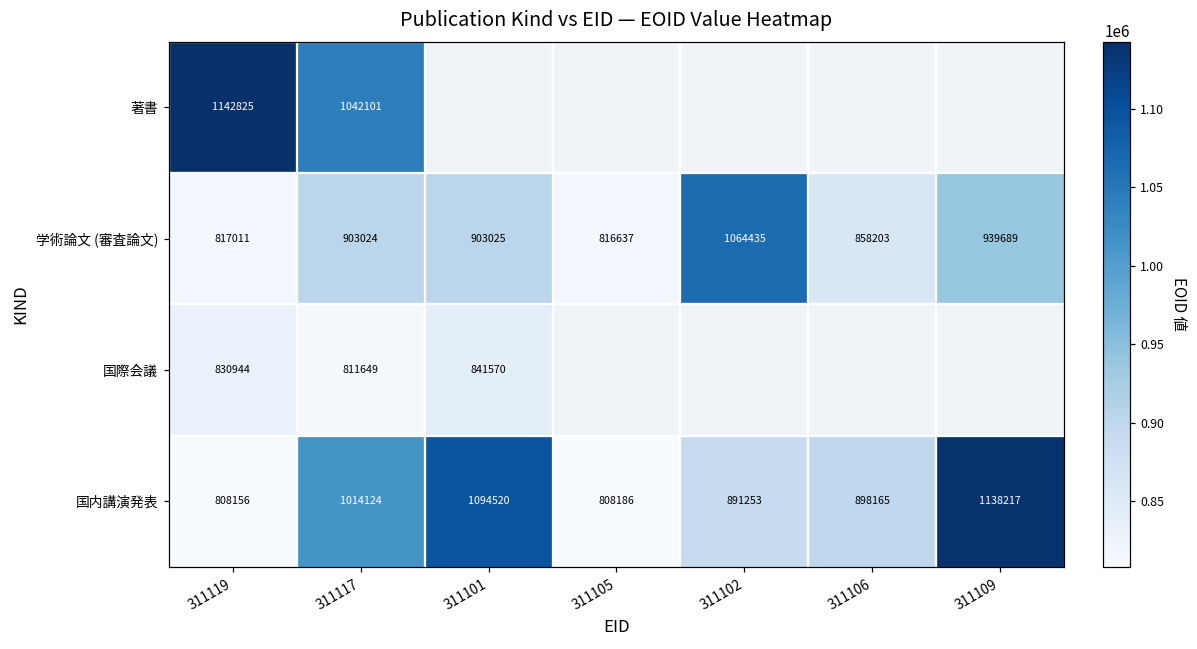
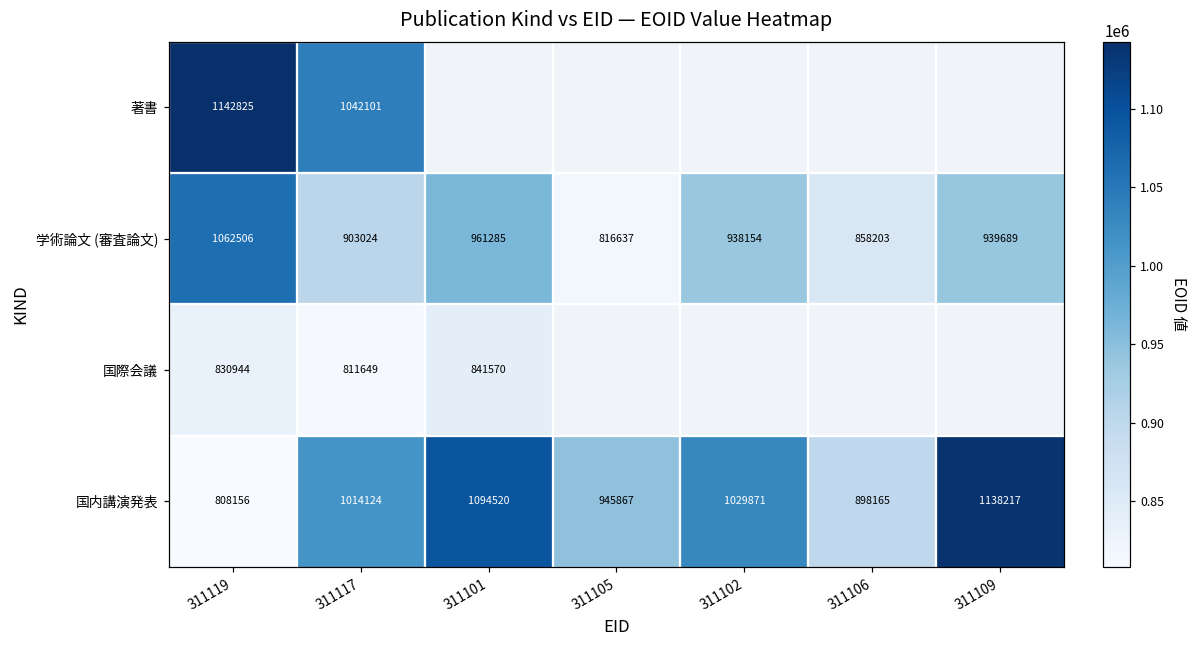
  {
    "著書": {
      "311119": 1142825,
      "311117": 1042101
    },
    "学術論文 (審査論文)": {
-     "311119": 817011,
+     "311119": 1062506,
      "311117": 903024,
-     "311101": 903025,
+     "311101": 961285,
      "311105": 816637,
-     "311102": 1064435,
+     "311102": 938154,
      "311106": 858203,
      "311109": 939689
    },
    "国際会議": {
      "311119": 830944,
      "311117": 811649,
      "311101": 841570
    },
    "国内講演発表": {
      "311119": 808156,
      "311117": 1014124,
      "311101": 1094520,
-     "311105": 808186,
-     "311102": 891253,
+     "311105": 945867,
+     "311102": 1029871,
      "311106": 898165,
      "311109": 1138217
    }
  }
